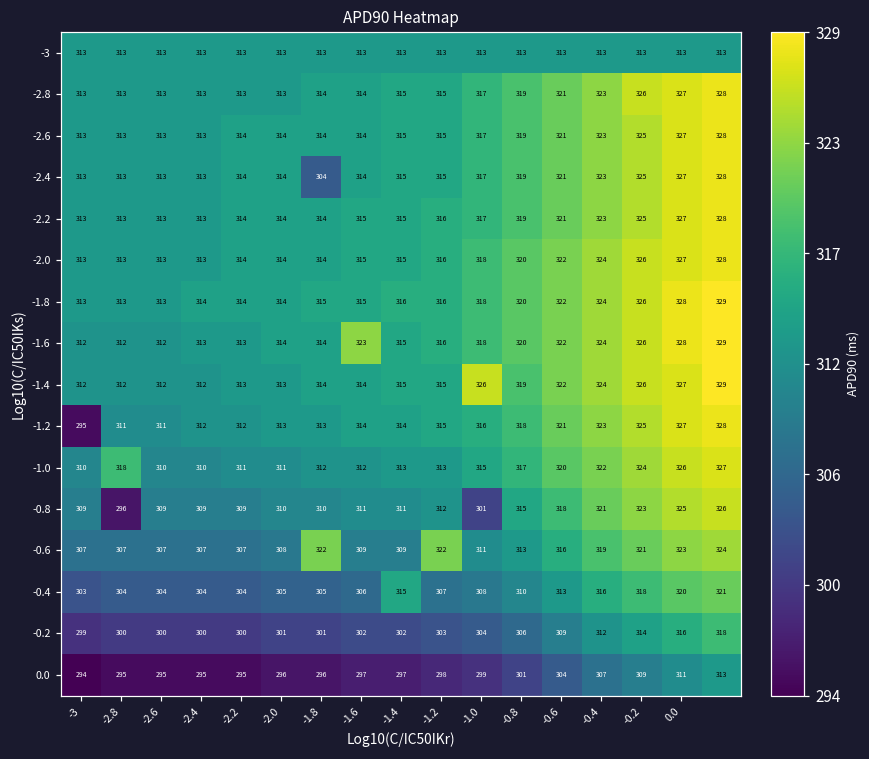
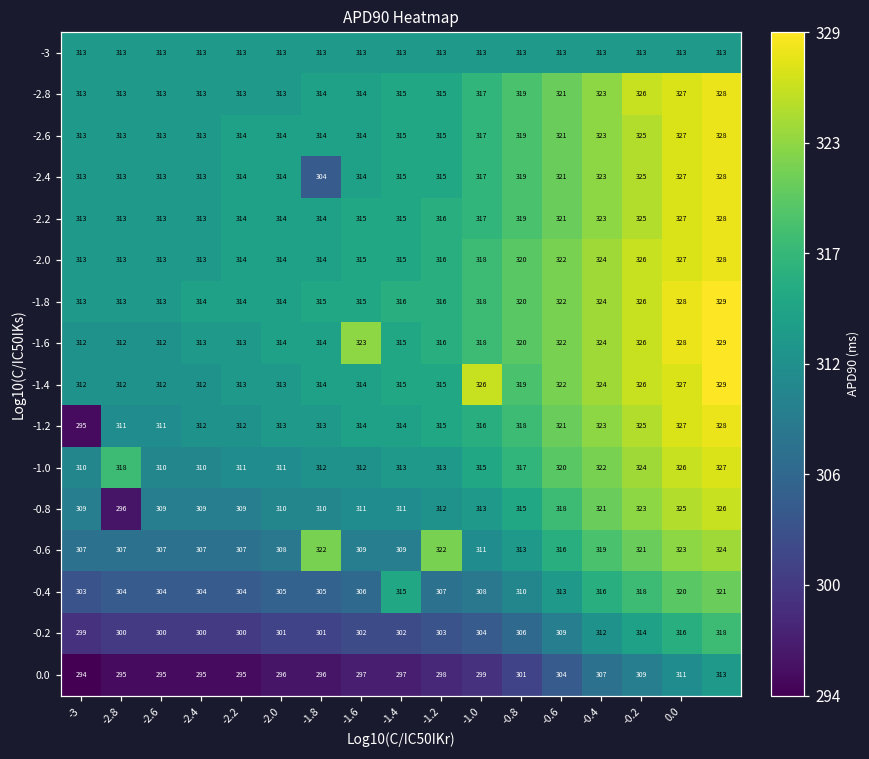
  {
    "-0.8": {
      "-3": 309,
      "-2.8": 296,
      "-2.6": 309,
      "-2.4": 309,
      "-2.2": 309,
      "-2.0": 310,
      "-1.8": 310,
      "-1.6": 311,
      "-1.4": 311,
      "-1.2": 312,
-     "-1.0": 301,
+     "-1.0": 313,
      "-0.8": 315,
      "-0.6": 318,
      "-0.4": 321,
      "-0.2": 323,
      "0.0": 325
    }
  }
